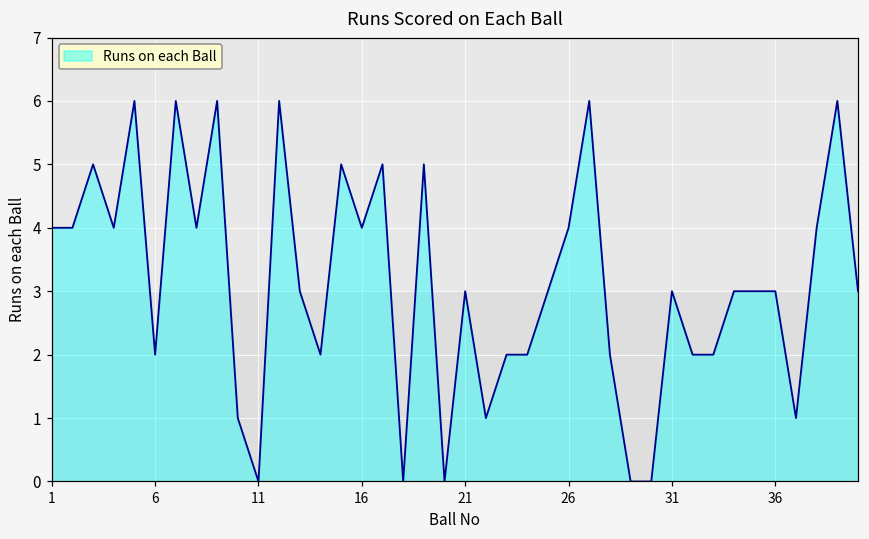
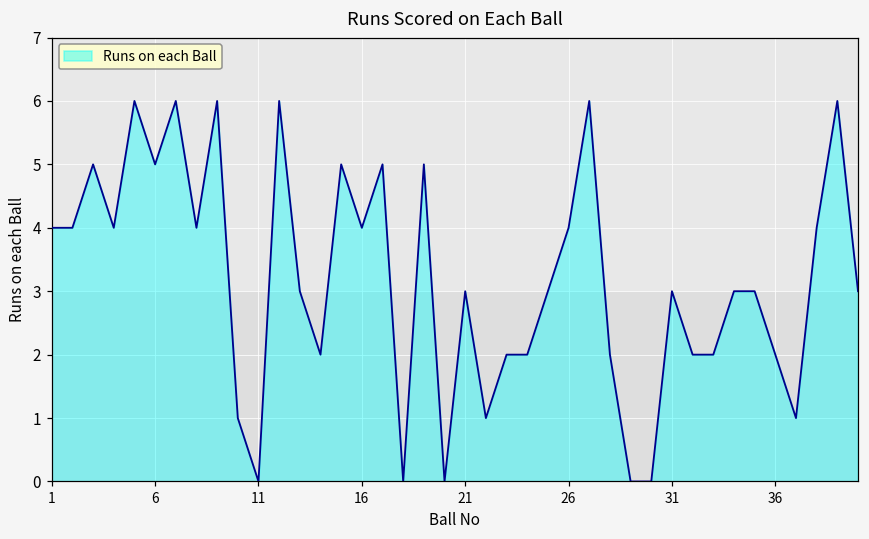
  {
    "1": 4,
-   "6": 2,
+   "6": 5,
    "11": 0,
    "16": 4,
    "21": 3,
    "26": 4,
    "31": 3,
-   "36": 3
+   "36": 2
  }
